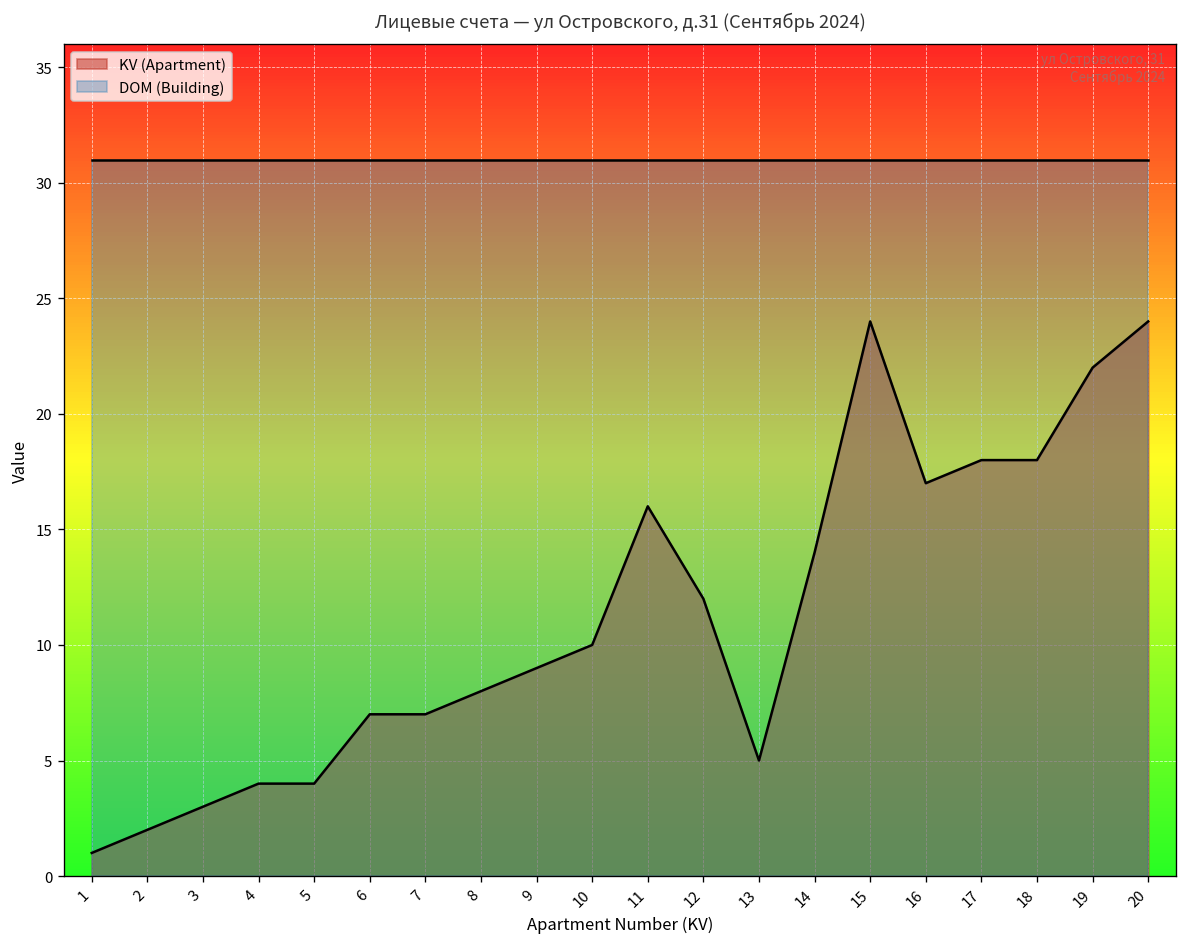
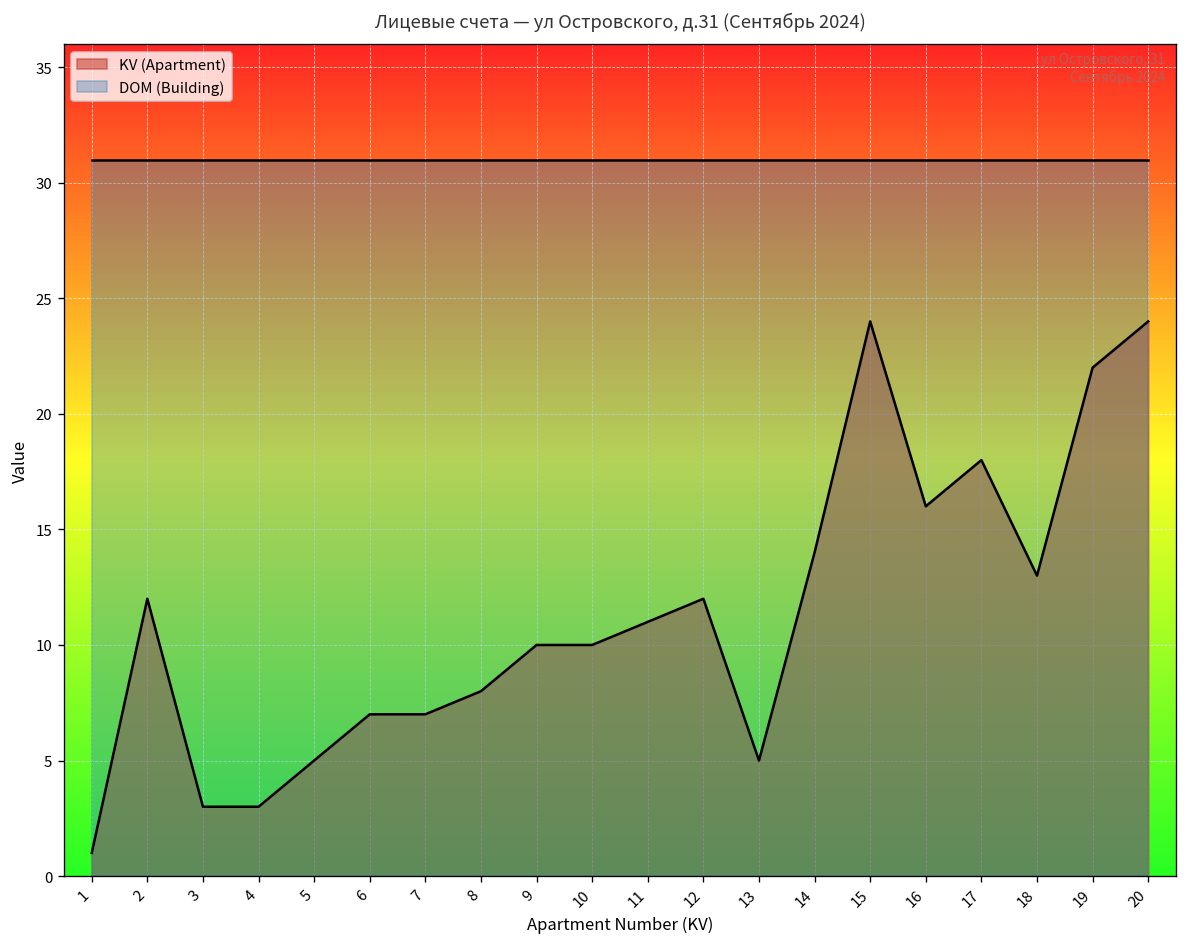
  {
    "KV (Apartment)": {
      "1": 1,
-     "2": 2,
+     "2": 12,
      "3": 3,
-     "4": 4,
-     "5": 4,
+     "4": 3,
+     "5": 5,
      "6": 7,
      "7": 7,
      "8": 8,
-     "9": 9,
+     "9": 10,
      "10": 10,
-     "11": 16,
+     "11": 11,
      "12": 12,
      "13": 5,
      "14": 14,
      "15": 24,
-     "16": 17,
+     "16": 16,
      "17": 18,
-     "18": 18,
+     "18": 13,
      "19": 22,
      "20": 24
    },
    "DOM (Building)": {
      "1": 31,
      "2": 31,
      "3": 31,
      "4": 31,
      "5": 31,
      "6": 31,
      "7": 31,
      "8": 31,
      "9": 31,
      "10": 31,
      "11": 31,
      "12": 31,
      "13": 31,
      "14": 31,
      "15": 31,
      "16": 31,
      "17": 31,
      "18": 31,
      "19": 31,
      "20": 31
    }
  }
